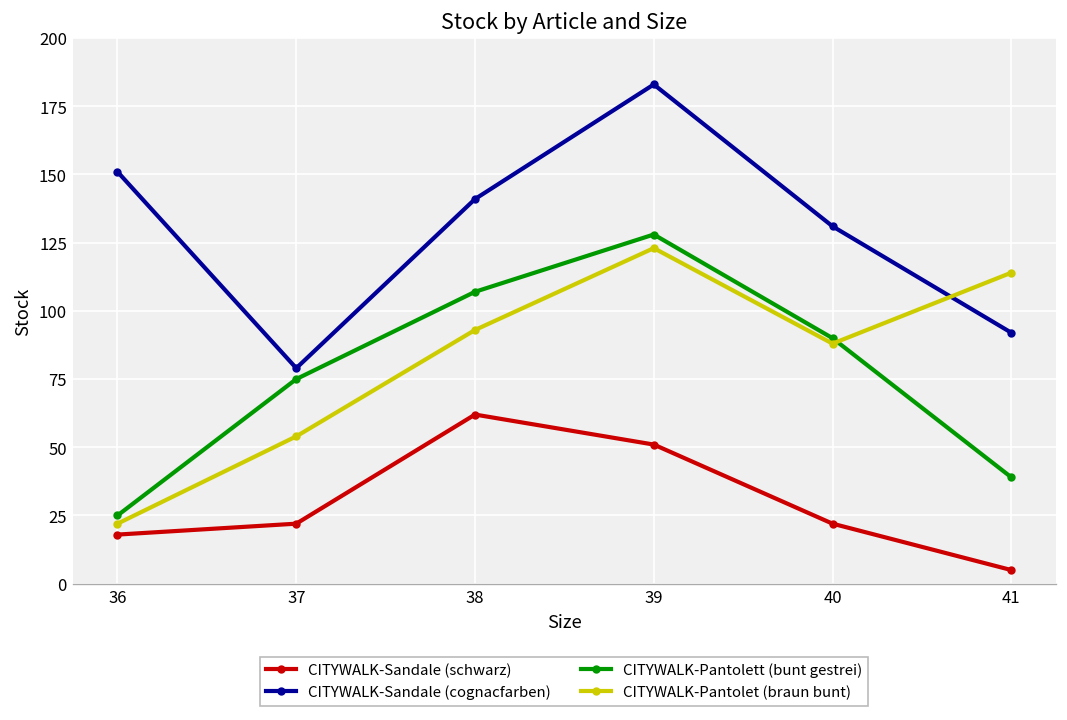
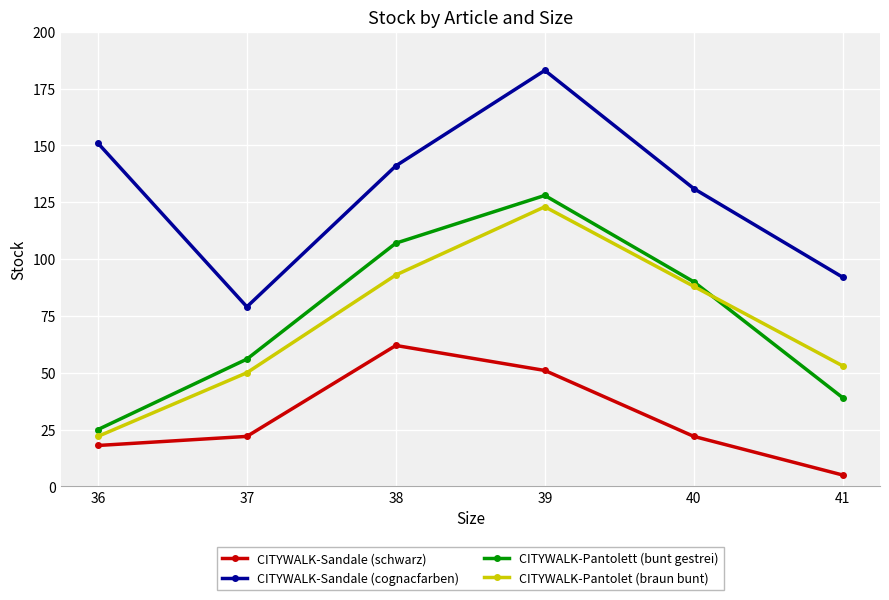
  {
    "CITYWALK-Sandale (schwarz)": {
      "36": 18,
      "37": 22,
      "38": 62,
      "39": 51,
      "40": 22,
      "41": 5
    },
    "CITYWALK-Sandale (cognacfarben)": {
      "36": 151,
      "37": 79,
      "38": 141,
      "39": 183,
      "40": 131,
      "41": 92
    },
    "CITYWALK-Pantolett (bunt gestrei)": {
      "36": 25,
-     "37": 75,
+     "37": 56,
      "38": 107,
      "39": 128,
      "40": 90,
      "41": 39
    },
    "CITYWALK-Pantolet (braun bunt)": {
      "36": 22,
-     "37": 54,
+     "37": 50,
      "38": 93,
      "39": 123,
      "40": 88,
-     "41": 114
+     "41": 53
    }
  }
